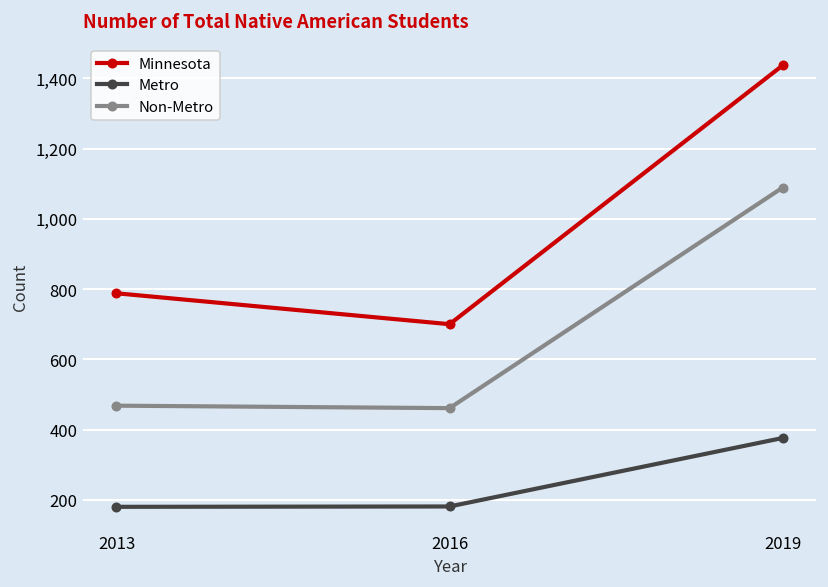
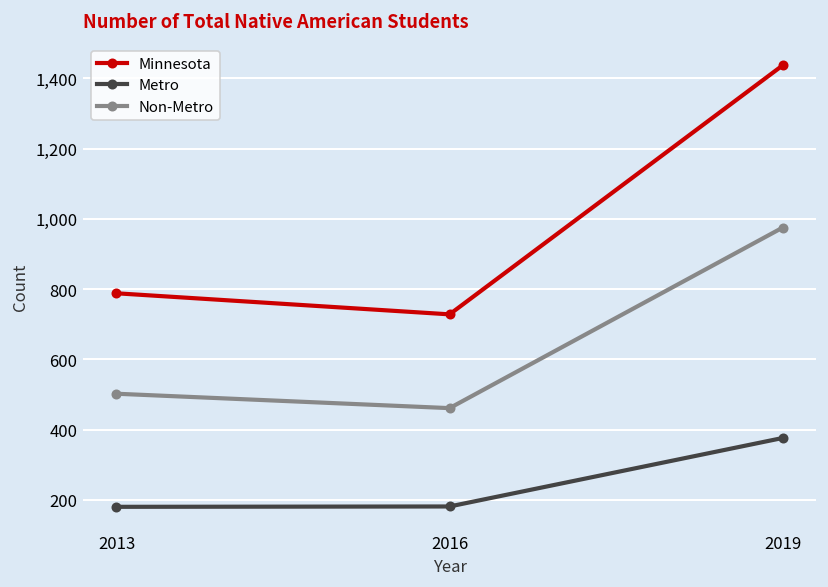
  {
    "Minnesota": {
      "2013": "790",
-     "2016": "700",
+     "2016": "730",
      "2019": "1,440"
    },
    "Metro": {
      "2013": "180",
      "2016": "180",
      "2019": "380"
    },
    "Non-Metro": {
-     "2013": "470",
+     "2013": "500",
      "2016": "460",
-     "2019": "1,090"
+     "2019": "980"
    }
  }
